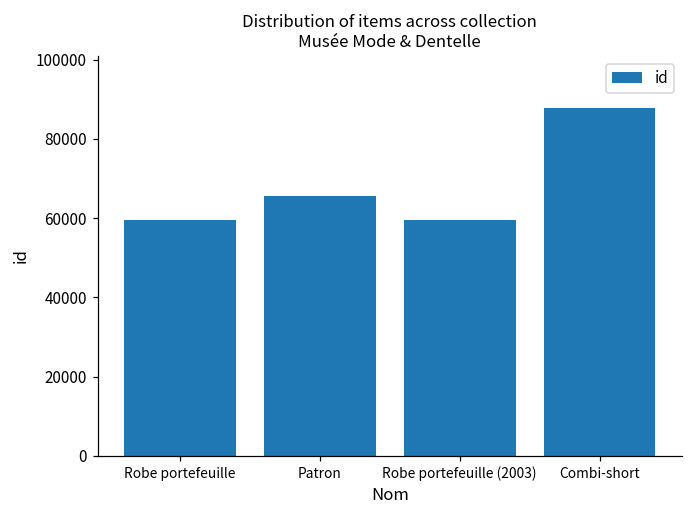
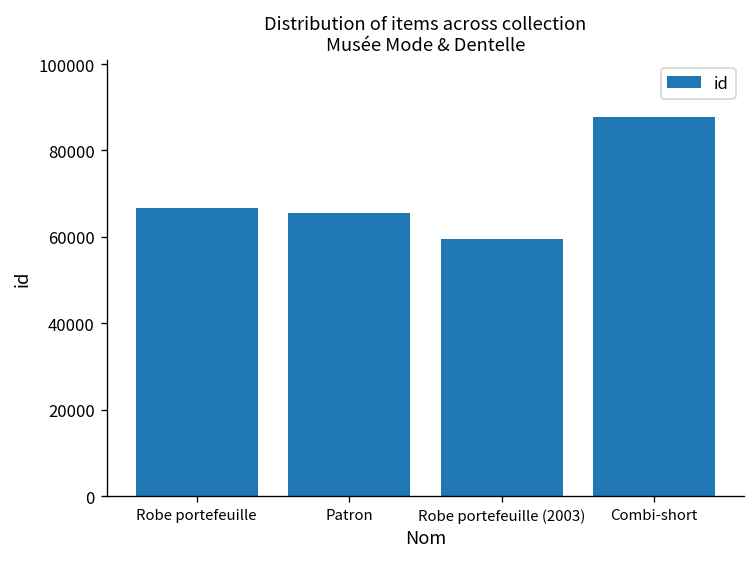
  {
-   "Robe portefeuille": 60000,
+   "Robe portefeuille": 67000,
    "Patron": 66000,
    "Robe portefeuille (2003)": 60000,
    "Combi-short": 88000
  }
